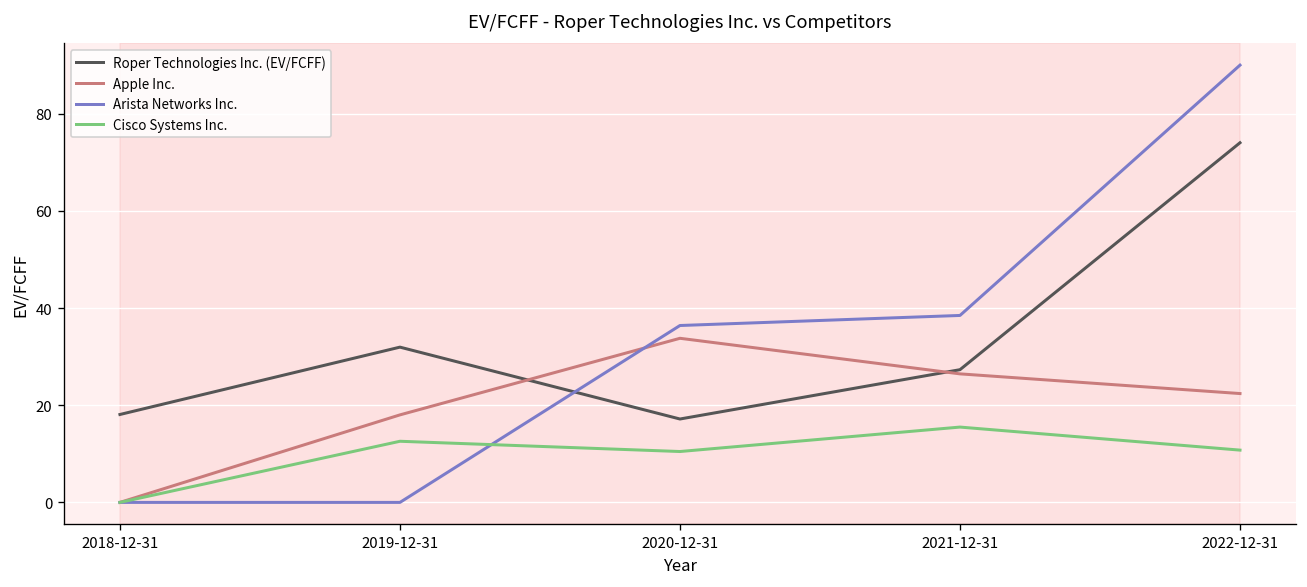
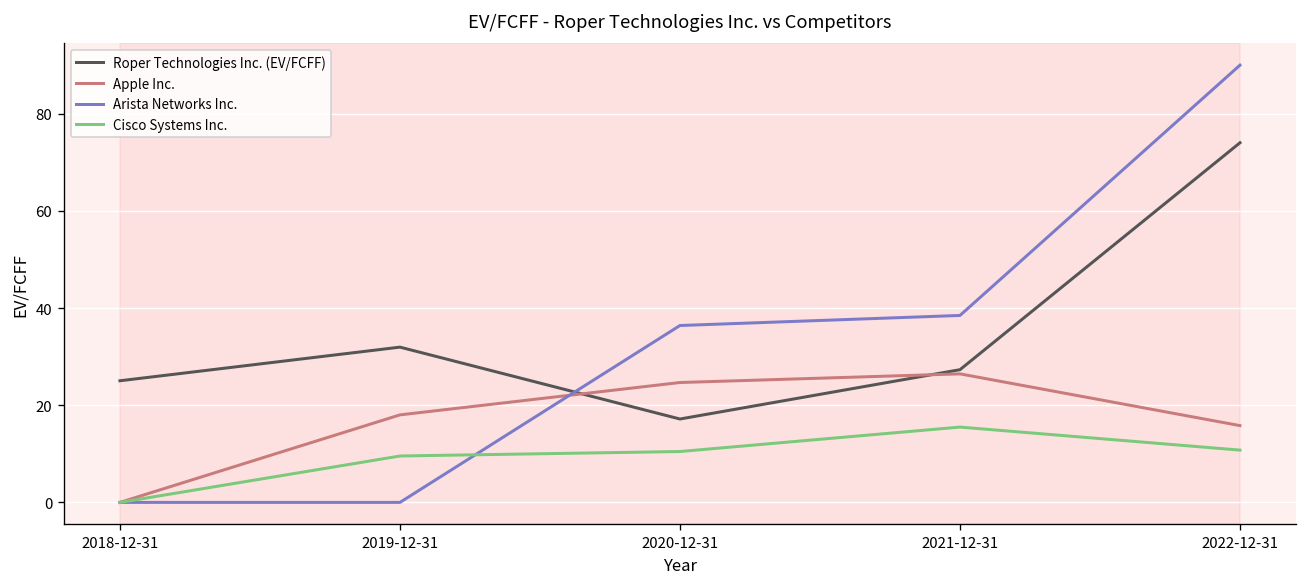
  {
    "Roper Technologies Inc. (EV/FCFF)": {
-     "2018-12-31": 18,
+     "2018-12-31": 25,
      "2019-12-31": 32,
      "2020-12-31": 17,
      "2021-12-31": 27,
      "2022-12-31": 74
    },
    "Apple Inc.": {
      "2019-12-31": 18,
-     "2020-12-31": 34,
+     "2020-12-31": 25,
      "2021-12-31": 26,
-     "2022-12-31": 22
+     "2022-12-31": 16
    },
    "Arista Networks Inc.": {
      "2019-12-31": 0,
      "2020-12-31": 36,
      "2021-12-31": 38,
      "2022-12-31": 90
    },
    "Cisco Systems Inc.": {
-     "2019-12-31": 13,
+     "2019-12-31": 10,
      "2020-12-31": 10,
      "2021-12-31": 16,
      "2022-12-31": 11
    }
  }
